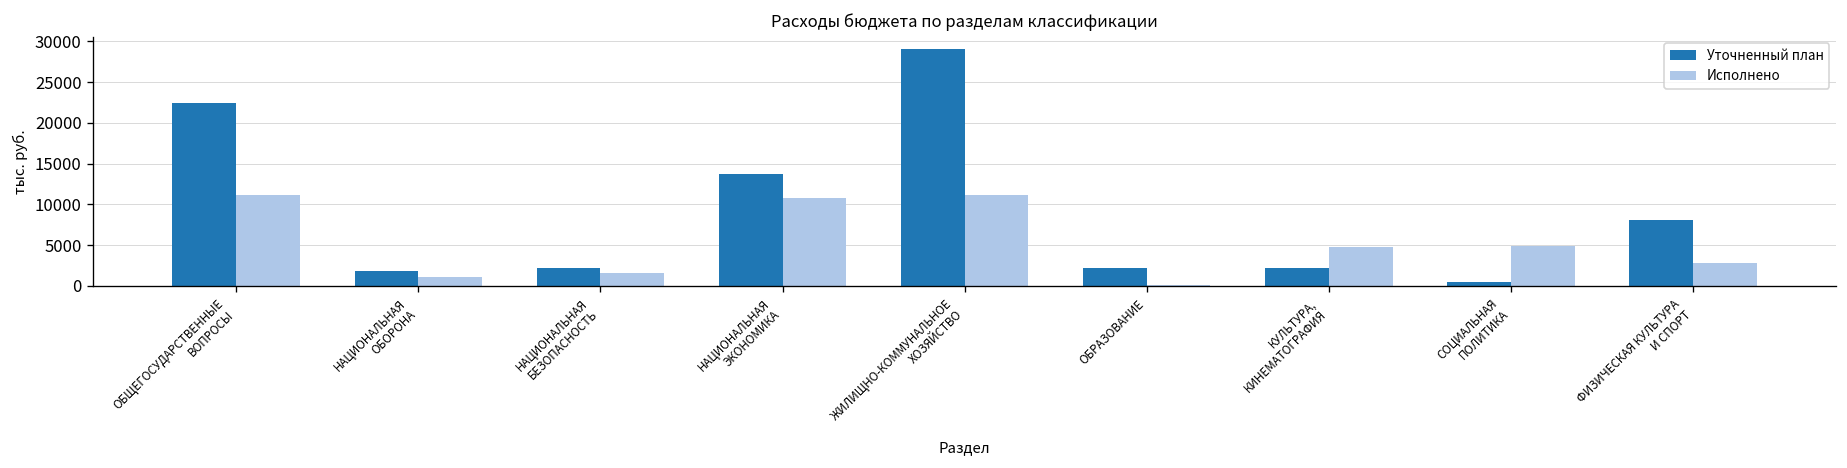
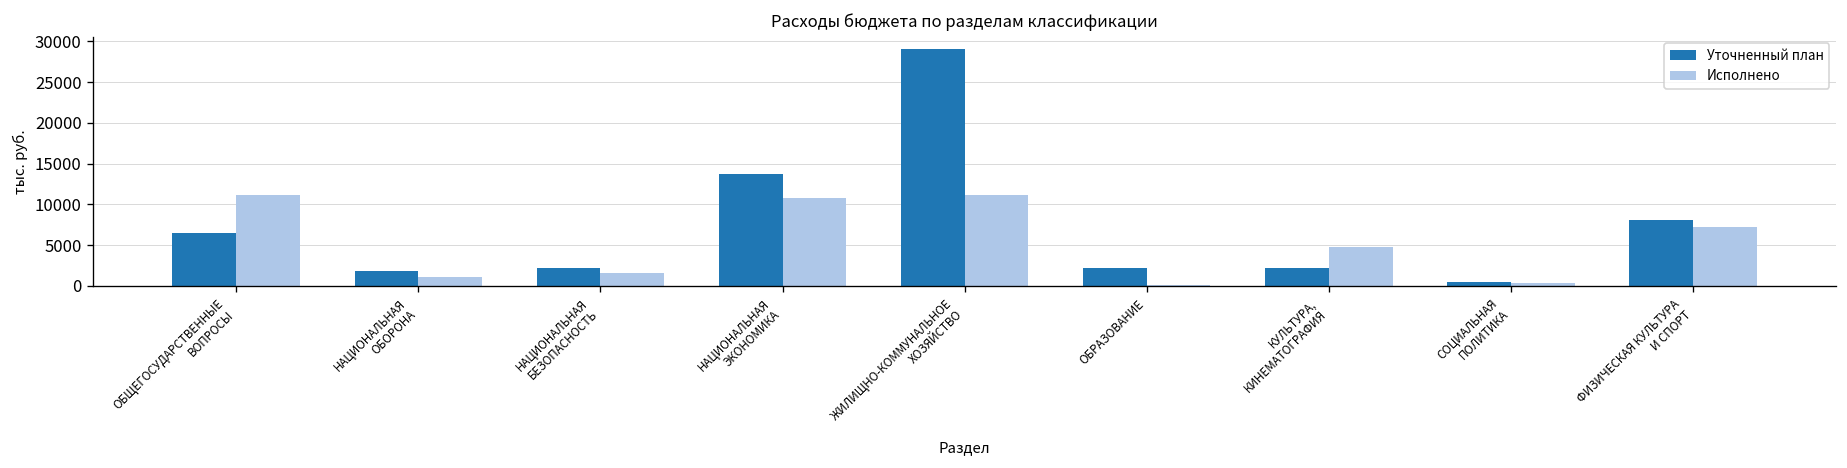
  {
    "Уточненный план": {
-     "ОБЩЕГОСУДАРСТВЕННЫЕ ВОПРОСЫ": 22000,
+     "ОБЩЕГОСУДАРСТВЕННЫЕ ВОПРОСЫ": 6000,
      "НАЦИОНАЛЬНАЯ ОБОРОНА": 2000,
      "НАЦИОНАЛЬНАЯ БЕЗОПАСНОСТЬ": 2000,
      "НАЦИОНАЛЬНАЯ ЭКОНОМИКА": 14000,
      "ЖИЛИЩНО-КОММУНАЛЬНОЕ ХОЗЯЙСТВО": 29000,
      "ОБРАЗОВАНИЕ": 2000,
      "КУЛЬТУРА, КИНЕМАТОГРАФИЯ": 2000,
      "СОЦИАЛЬНАЯ ПОЛИТИКА": 0,
      "ФИЗИЧЕСКАЯ КУЛЬТУРА И СПОРТ": 8000
    },
    "Исполнено": {
      "ОБЩЕГОСУДАРСТВЕННЫЕ ВОПРОСЫ": 11000,
      "НАЦИОНАЛЬНАЯ ОБОРОНА": 1000,
      "НАЦИОНАЛЬНАЯ БЕЗОПАСНОСТЬ": 2000,
      "НАЦИОНАЛЬНАЯ ЭКОНОМИКА": 11000,
      "ЖИЛИЩНО-КОММУНАЛЬНОЕ ХОЗЯЙСТВО": 11000,
      "КУЛЬТУРА, КИНЕМАТОГРАФИЯ": 5000,
-     "СОЦИАЛЬНАЯ ПОЛИТИКА": 5000,
-     "ФИЗИЧЕСКАЯ КУЛЬТУРА И СПОРТ": 3000
+     "СОЦИАЛЬНАЯ ПОЛИТИКА": 0,
+     "ФИЗИЧЕСКАЯ КУЛЬТУРА И СПОРТ": 7000
    }
  }
